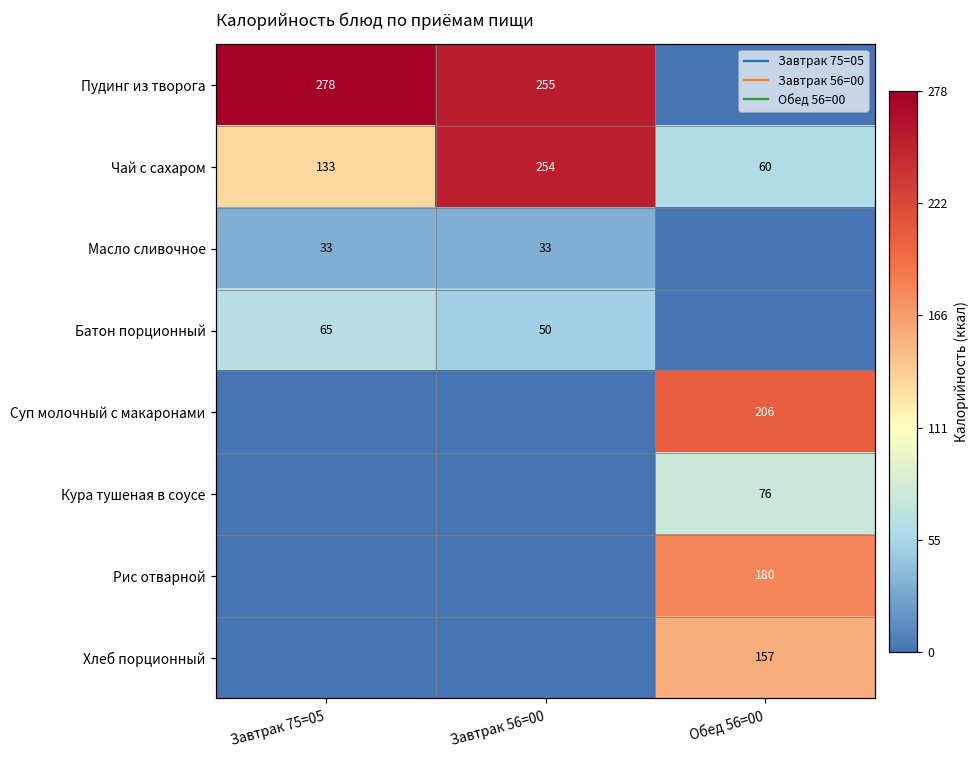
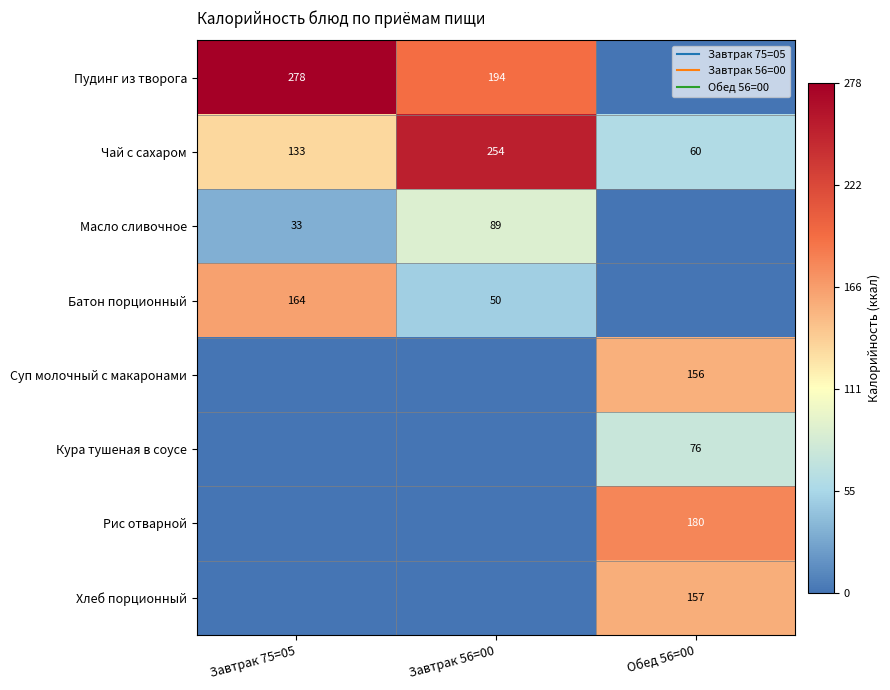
  {
    "Пудинг из творога": {
      "Завтрак 75=05": 278,
-     "Завтрак 56=00": 255
+     "Завтрак 56=00": 194
    },
    "Чай с сахаром": {
      "Завтрак 75=05": 133,
      "Завтрак 56=00": 254,
      "Обед 56=00": 60
    },
    "Масло сливочное": {
      "Завтрак 75=05": 33,
-     "Завтрак 56=00": 33
+     "Завтрак 56=00": 89
    },
    "Батон порционный": {
-     "Завтрак 75=05": 65,
+     "Завтрак 75=05": 164,
      "Завтрак 56=00": 50
    },
    "Суп молочный с макаронами": {
-     "Обед 56=00": 206
+     "Обед 56=00": 156
    },
    "Кура тушеная в соусе": {
      "Обед 56=00": 76
    },
    "Рис отварной": {
      "Обед 56=00": 180
    },
    "Хлеб порционный": {
      "Обед 56=00": 157
    }
  }
